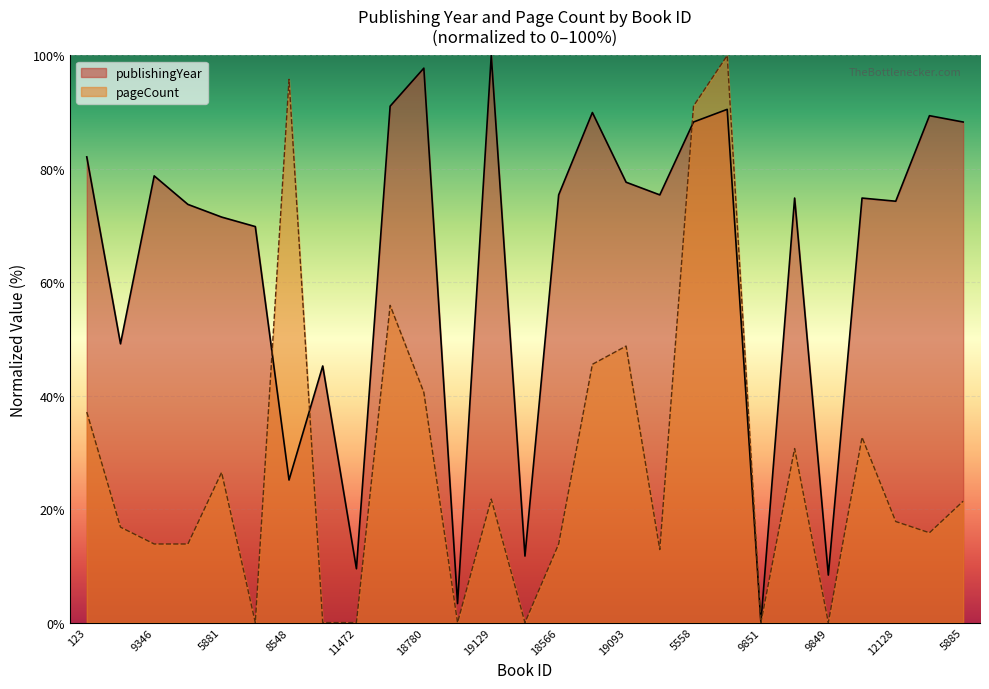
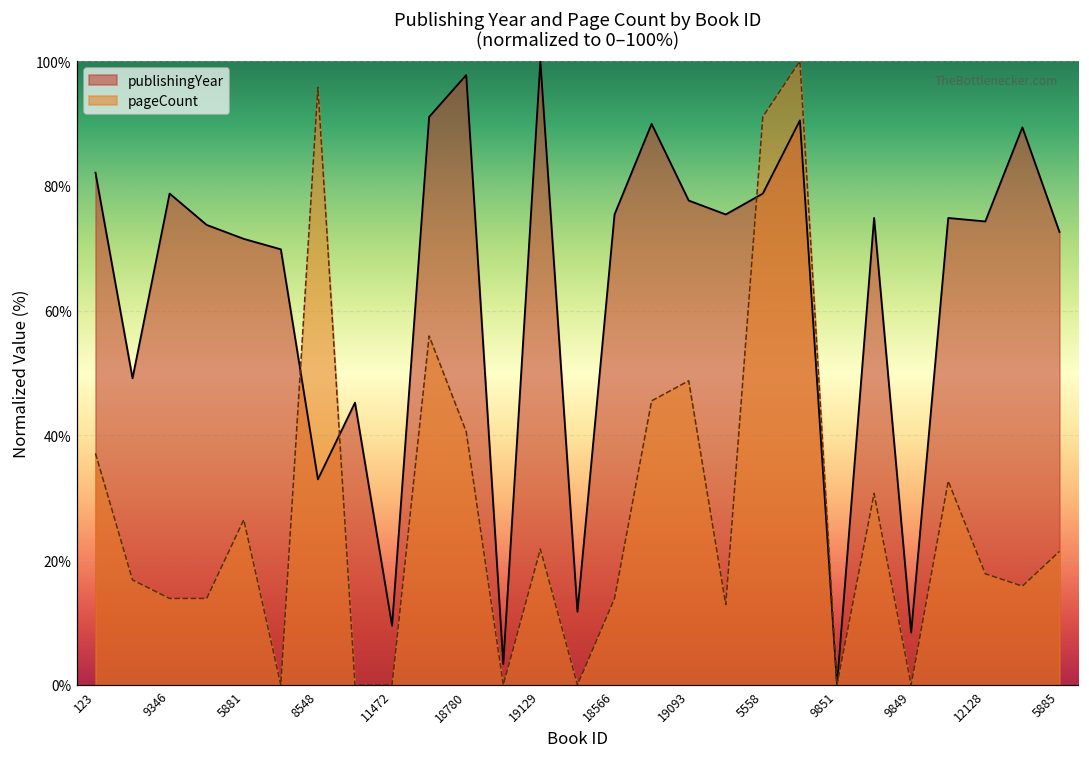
  {
    "publishingYear": {
      "123": "82%",
      "9346": "79%",
      "5881": "72%",
-     "8548": "25%",
+     "8548": "33%",
      "11472": "9%",
      "18780": "98%",
      "19129": "100%",
      "18566": "75%",
      "19093": "78%",
-     "5558": "88%",
+     "5558": "79%",
      "9849": "8%",
      "12128": "74%",
-     "5885": "88%"
+     "5885": "73%"
    },
    "pageCount": {
      "123": "37%",
      "9346": "14%",
      "5881": "26%",
      "8548": "96%",
      "11472": "0%",
      "18780": "41%",
      "19129": "22%",
      "18566": "14%",
      "19093": "49%",
      "5558": "91%",
      "9849": "0%",
      "12128": "18%",
      "5885": "21%"
    }
  }
